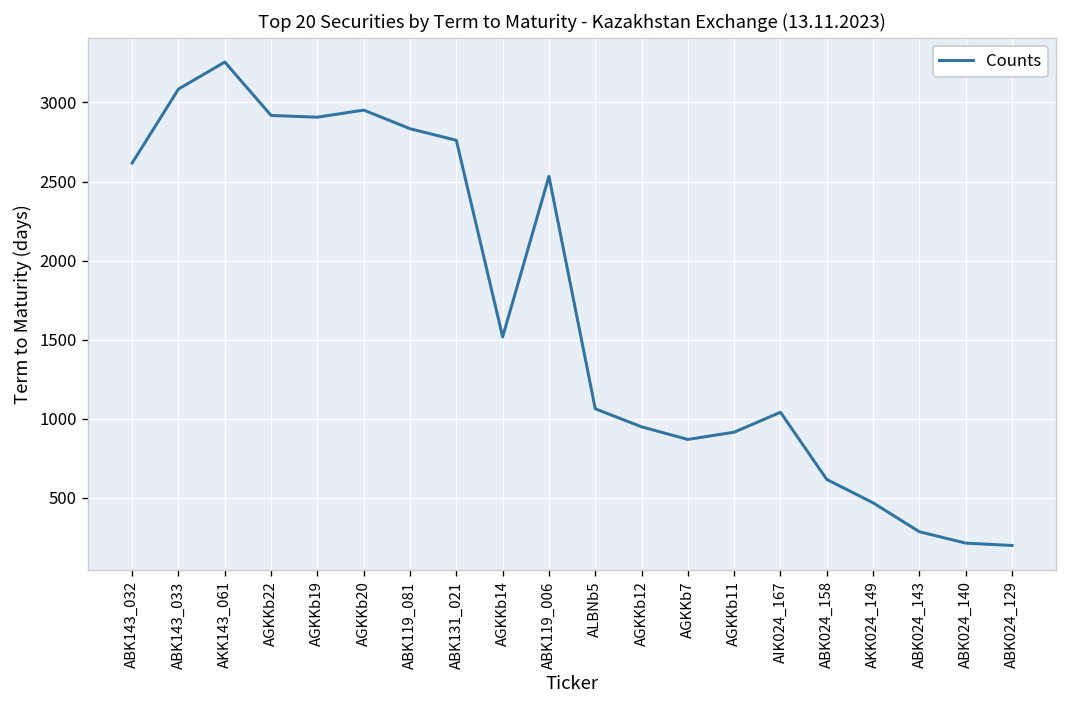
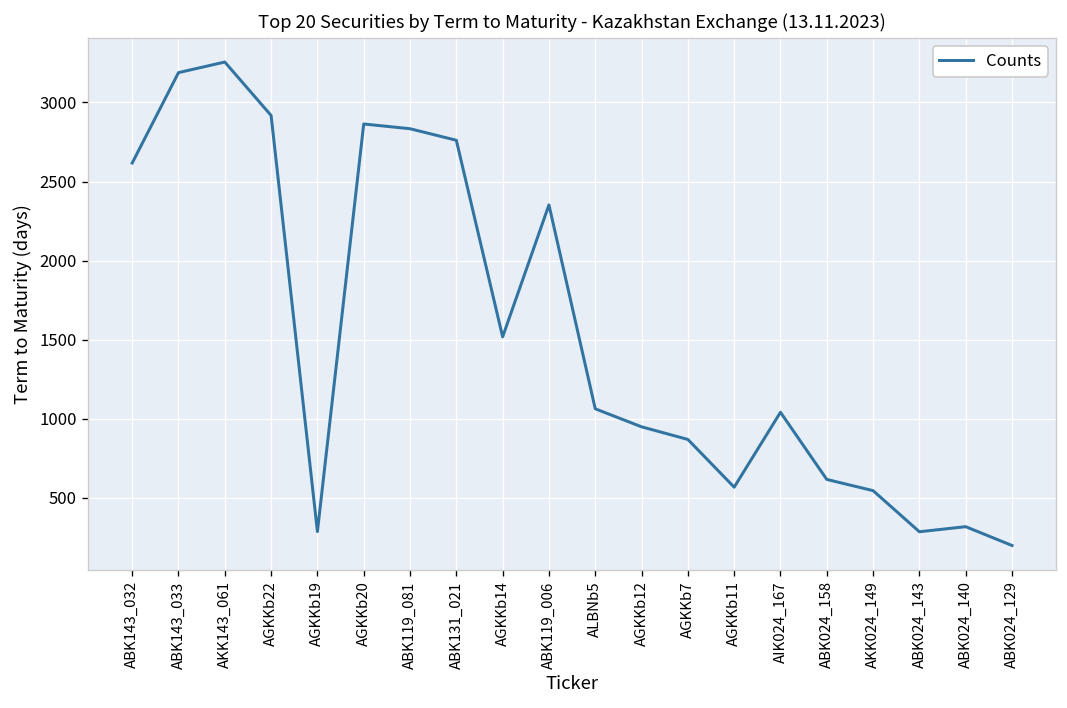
  {
    "ABK143_032": 2620,
-   "ABK143_033": 3090,
+   "ABK143_033": 3190,
    "AKK143_061": 3260,
    "AGKKb22": 2920,
-   "AGKKb19": 2910,
-   "AGKKb20": 2950,
+   "AGKKb19": 290,
+   "AGKKb20": 2860,
    "ABK119_081": 2830,
    "ABK131_021": 2760,
    "AGKKb14": 1520,
-   "ABK119_006": 2530,
+   "ABK119_006": 2350,
    "ALBNb5": 1060,
    "AGKKb12": 950,
    "AGKKb7": 870,
-   "AGKKb11": 910,
+   "AGKKb11": 570,
    "AIK024_167": 1040,
    "ABK024_158": 620,
-   "AKK024_149": 470,
+   "AKK024_149": 540,
    "ABK024_143": 280,
-   "ABK024_140": 210,
+   "ABK024_140": 320,
    "ABK024_129": 200
  }
